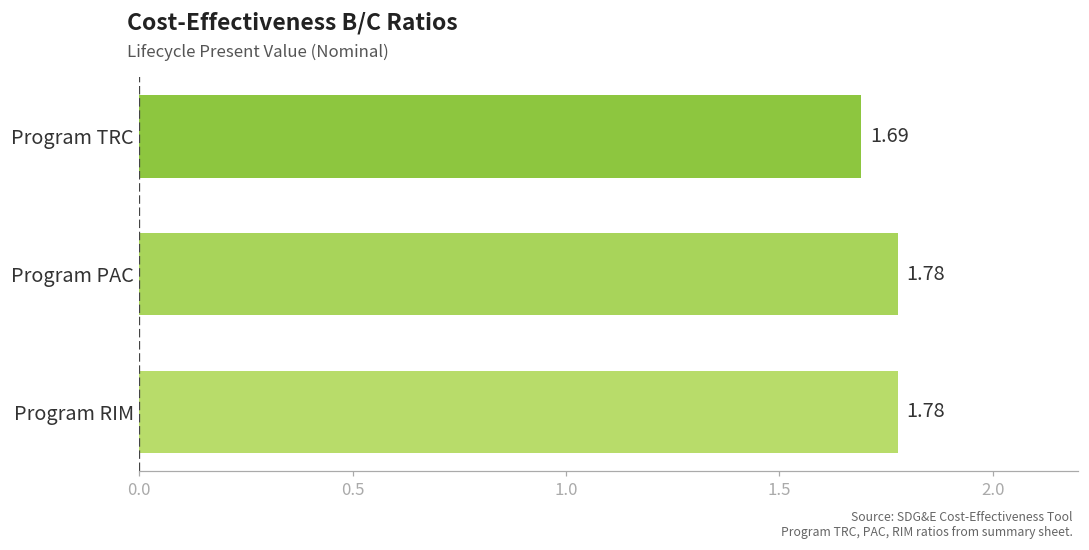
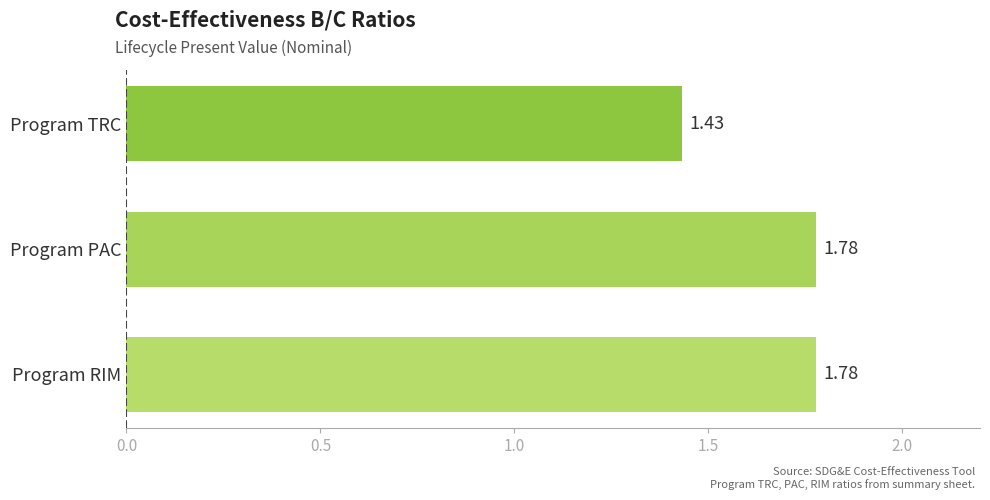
  {
-   "Program TRC": 1.69,
+   "Program TRC": 1.43,
    "Program PAC": 1.78,
    "Program RIM": 1.78
  }
